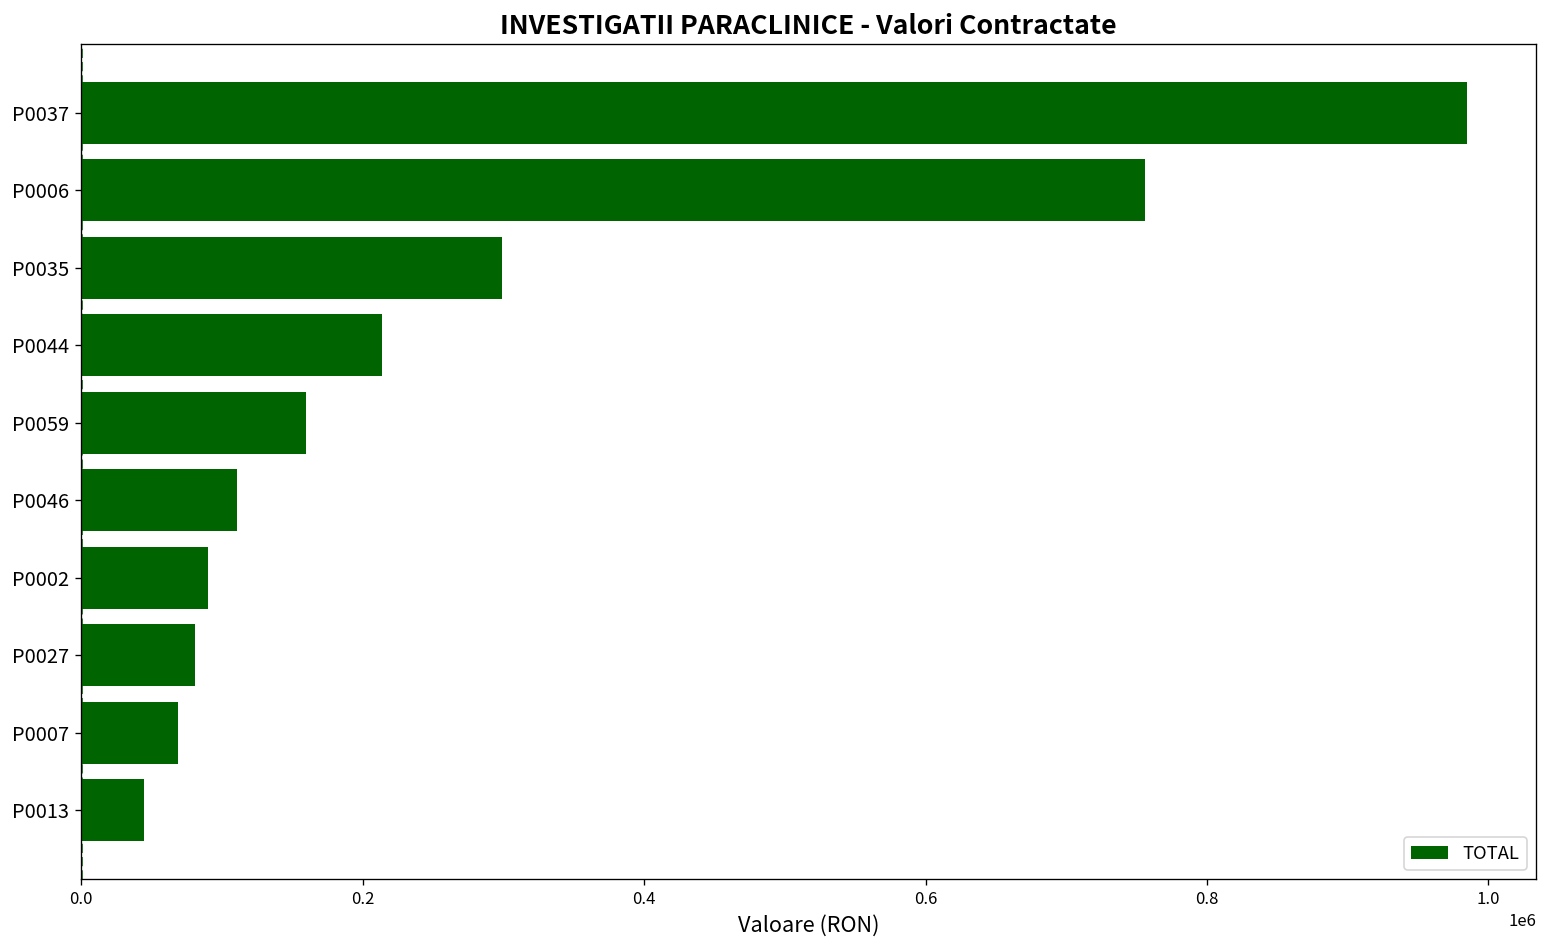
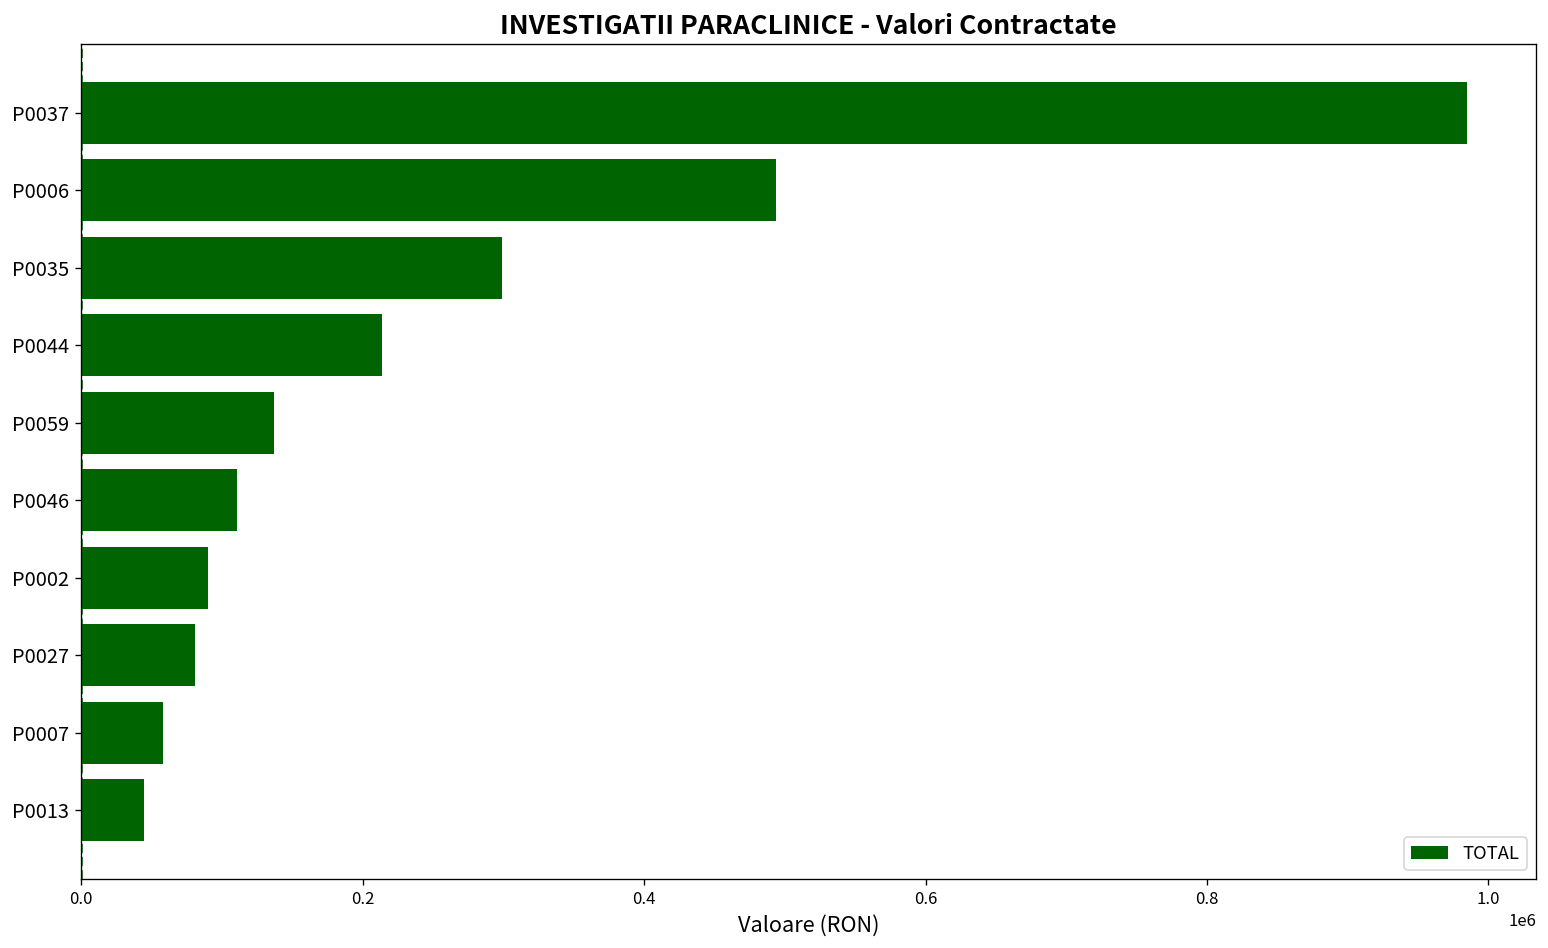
  {
    "P0037": 985000,
-   "P0006": 756000,
+   "P0006": 493000,
    "P0035": 299000,
    "P0044": 214000,
-   "P0059": 160000,
+   "P0059": 137000,
    "P0046": 111000,
    "P0002": 90000,
    "P0027": 81000,
-   "P0007": 69000,
+   "P0007": 58000,
    "P0013": 45000
  }
